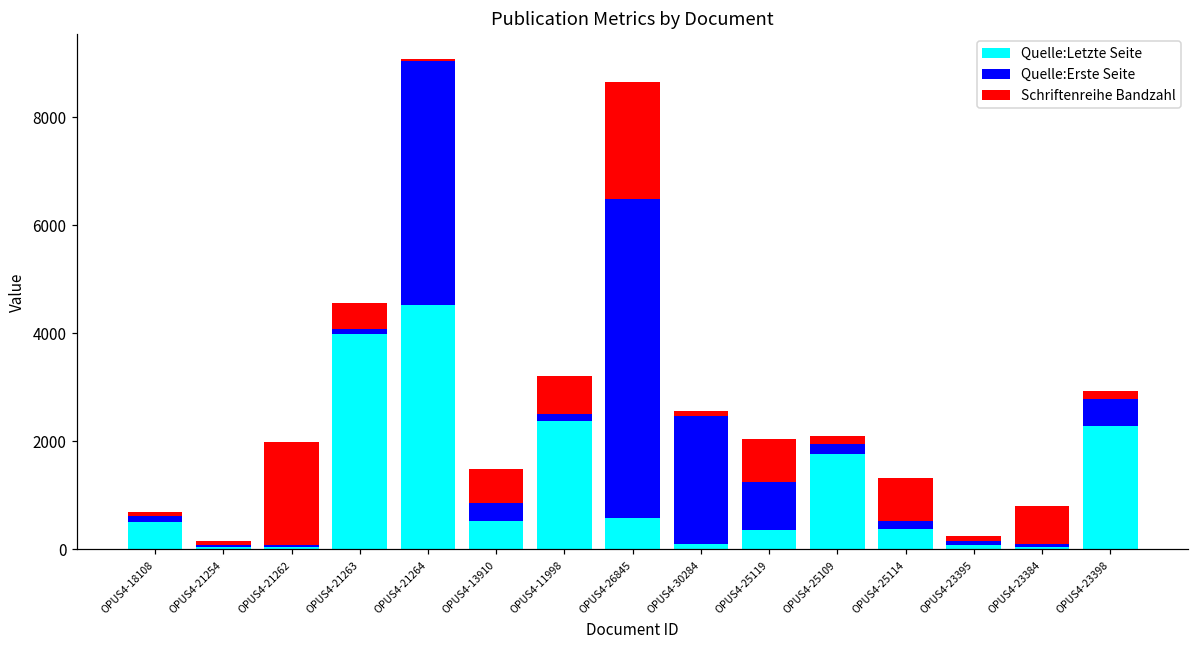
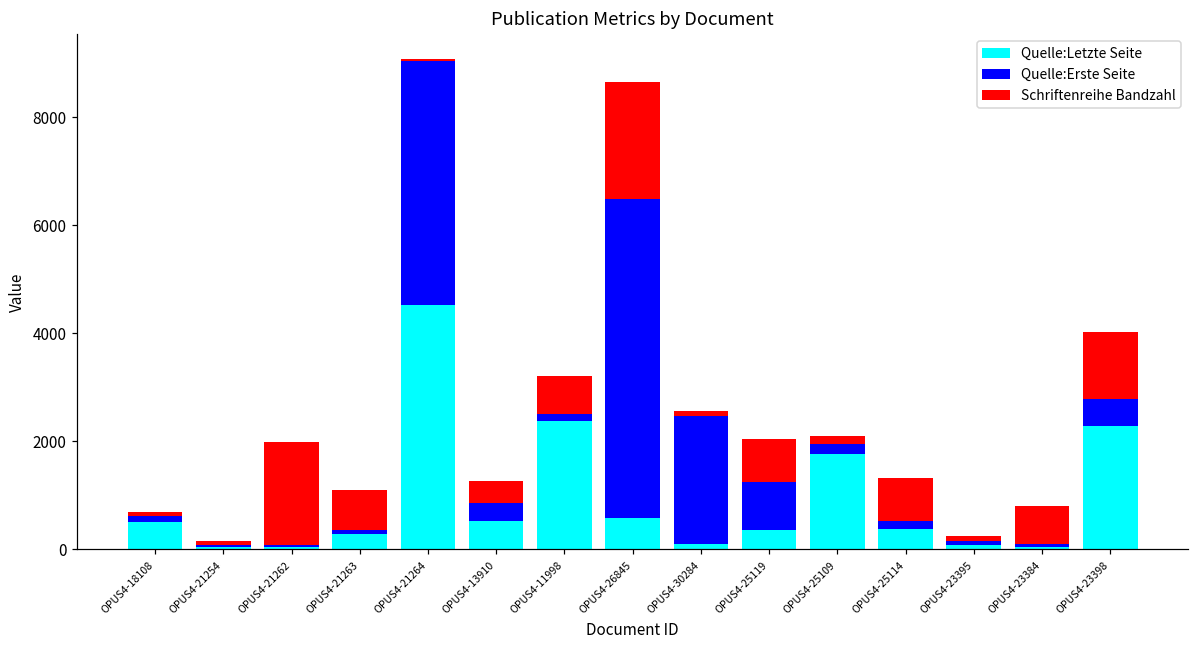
  {
    "Quelle:Letzte Seite": {
      "OPUS4-18108": 500,
-     "OPUS4-21263": 4000,
+     "OPUS4-21263": 300,
      "OPUS4-21264": 4500,
      "OPUS4-13910": 500,
      "OPUS4-11998": 2400,
      "OPUS4-26845": 600,
      "OPUS4-30284": 100,
      "OPUS4-25119": 400,
      "OPUS4-25109": 1800,
      "OPUS4-25114": 400,
      "OPUS4-23395": 100,
      "OPUS4-23398": 2300
    },
    "Quelle:Erste Seite": {
      "OPUS4-18108": 100,
      "OPUS4-21263": 100,
      "OPUS4-21264": 4500,
      "OPUS4-13910": 300,
      "OPUS4-11998": 100,
      "OPUS4-26845": 5900,
      "OPUS4-30284": 2400,
      "OPUS4-25119": 900,
      "OPUS4-25109": 200,
      "OPUS4-25114": 200,
      "OPUS4-23395": 100,
      "OPUS4-23398": 500
    },
    "Schriftenreihe Bandzahl": {
      "OPUS4-18108": 100,
      "OPUS4-21254": 100,
      "OPUS4-21262": 1900,
-     "OPUS4-21263": 500,
-     "OPUS4-13910": 600,
+     "OPUS4-21263": 700,
+     "OPUS4-13910": 400,
      "OPUS4-11998": 700,
      "OPUS4-26845": 2200,
      "OPUS4-30284": 100,
      "OPUS4-25119": 800,
      "OPUS4-25109": 200,
      "OPUS4-25114": 800,
      "OPUS4-23395": 100,
      "OPUS4-23384": 700,
-     "OPUS4-23398": 200
+     "OPUS4-23398": 1200
    }
  }
